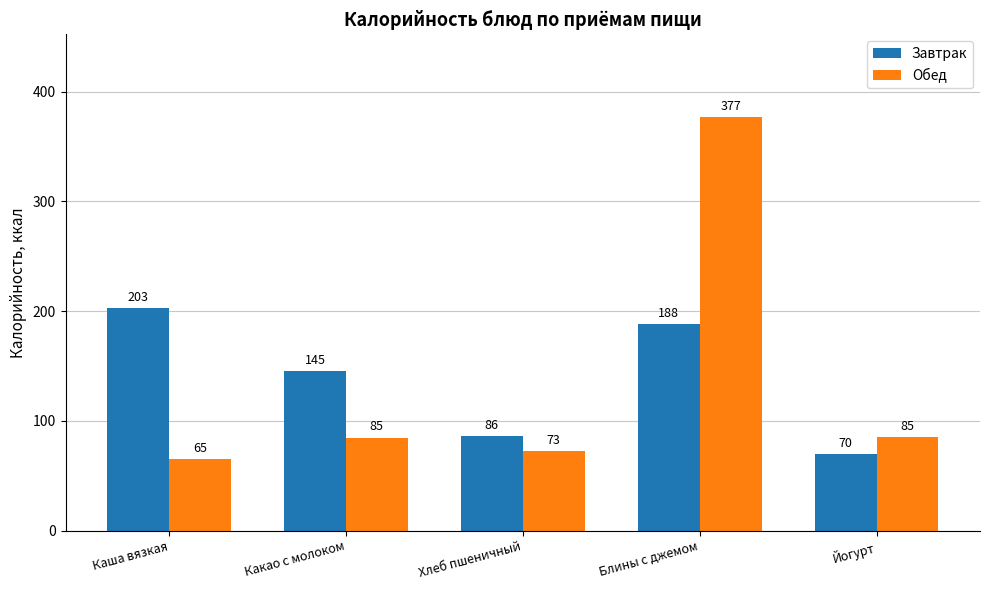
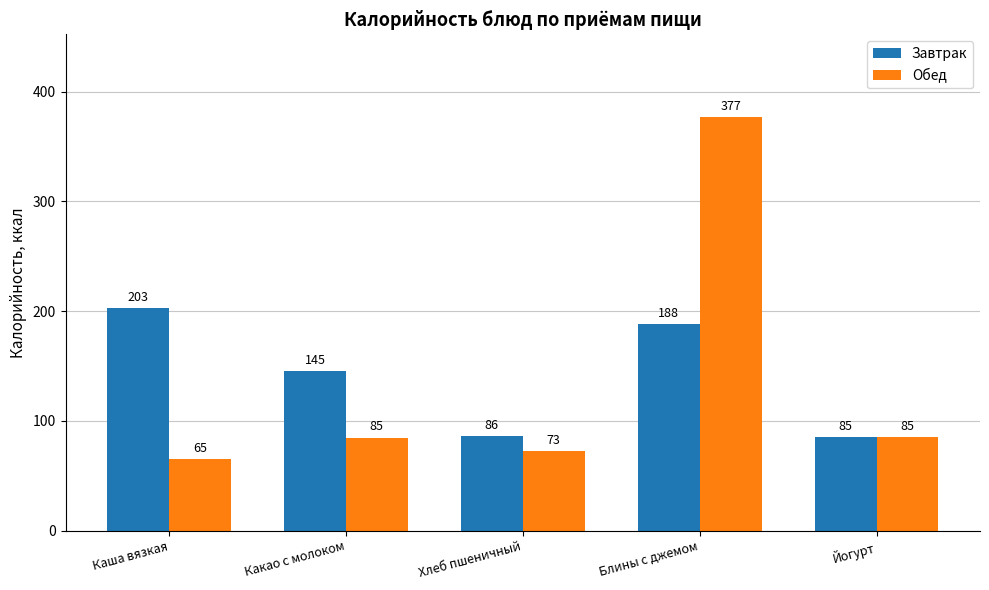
  {
    "Завтрак": {
      "Каша вязкая": 203,
      "Какао с молоком": 145,
      "Хлеб пшеничный": 86,
      "Блины с джемом": 188,
-     "Йогурт": 70
+     "Йогурт": 85
    },
    "Обед": {
      "Каша вязкая": 65,
      "Какао с молоком": 85,
      "Хлеб пшеничный": 73,
      "Блины с джемом": 377,
      "Йогурт": 85
    }
  }
